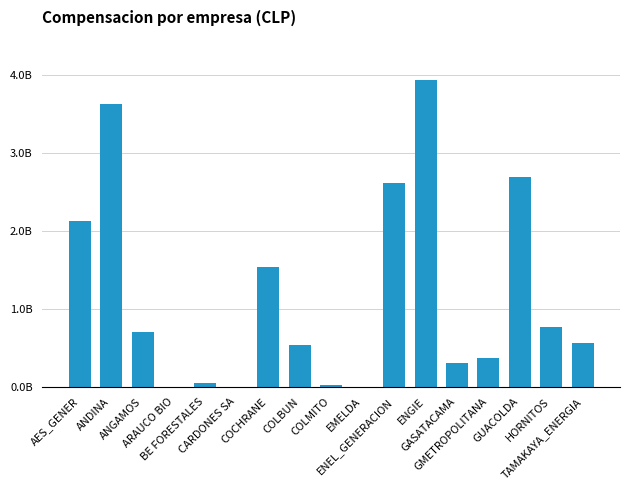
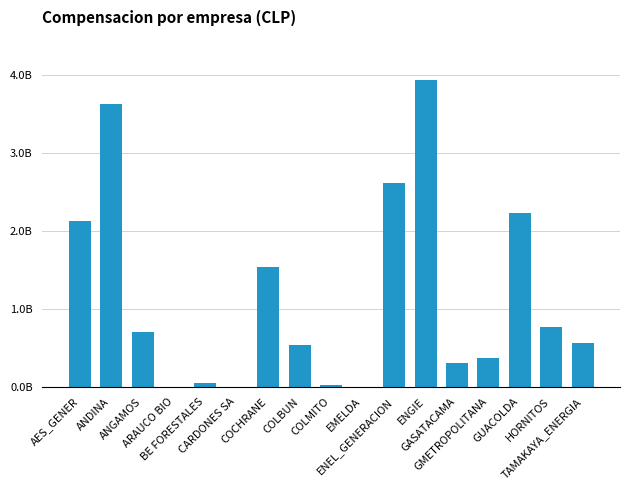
  {
    "AES_GENER": 2100000000,
    "ANDINA": 3600000000,
    "ANGAMOS": 700000000,
    "BE FORESTALES": 0,
    "COCHRANE": 1500000000,
    "COLBUN": 500000000,
    "ENEL_GENERACION": 2600000000,
    "ENGIE": 3900000000,
    "GASATACAMA": 300000000,
    "GMETROPOLITANA": 400000000,
-   "GUACOLDA": 2700000000,
+   "GUACOLDA": 2200000000,
    "HORNITOS": 800000000,
    "TAMAKAYA_ENERGIA": 600000000
  }
